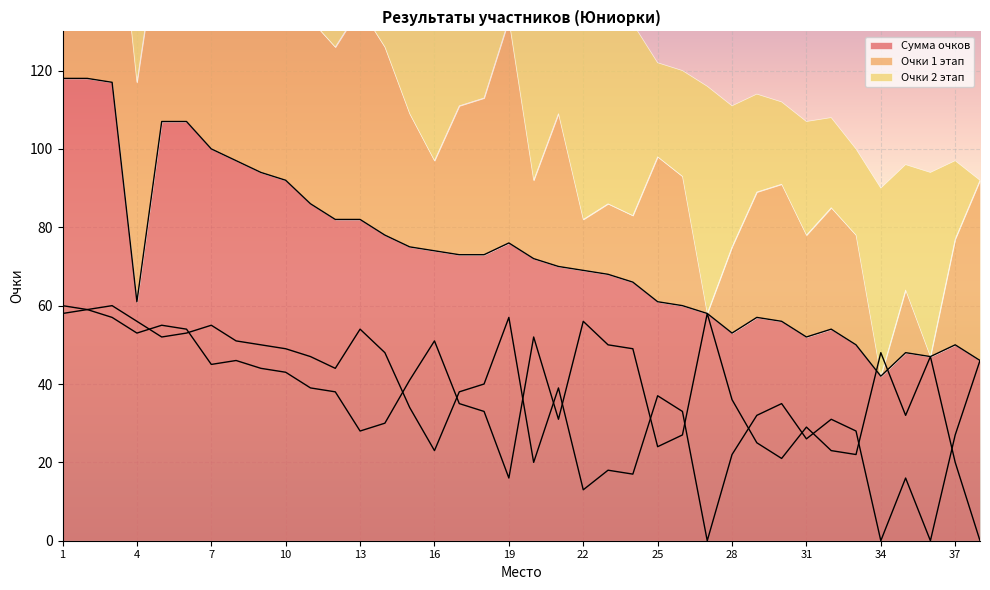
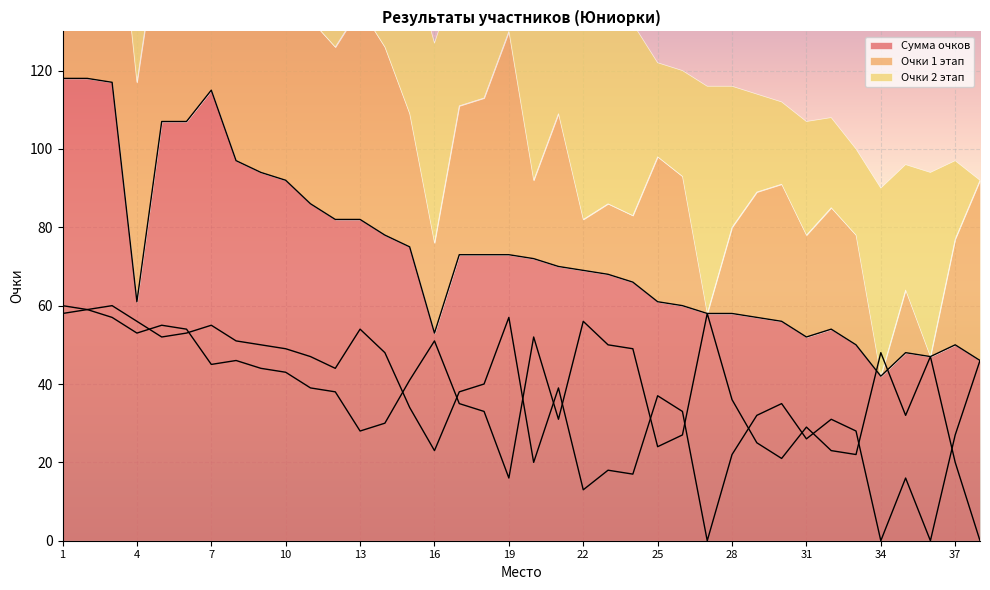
  {
    "Сумма очков": {
      "1": 118,
      "4": 61,
-     "7": 100,
+     "7": 115,
      "10": 92,
      "13": 82,
-     "16": 74,
-     "19": 76,
+     "16": 53,
+     "19": 73,
      "22": 69,
      "25": 61,
-     "28": 53,
+     "28": 58,
      "31": 52,
      "37": 50
    }
  }
